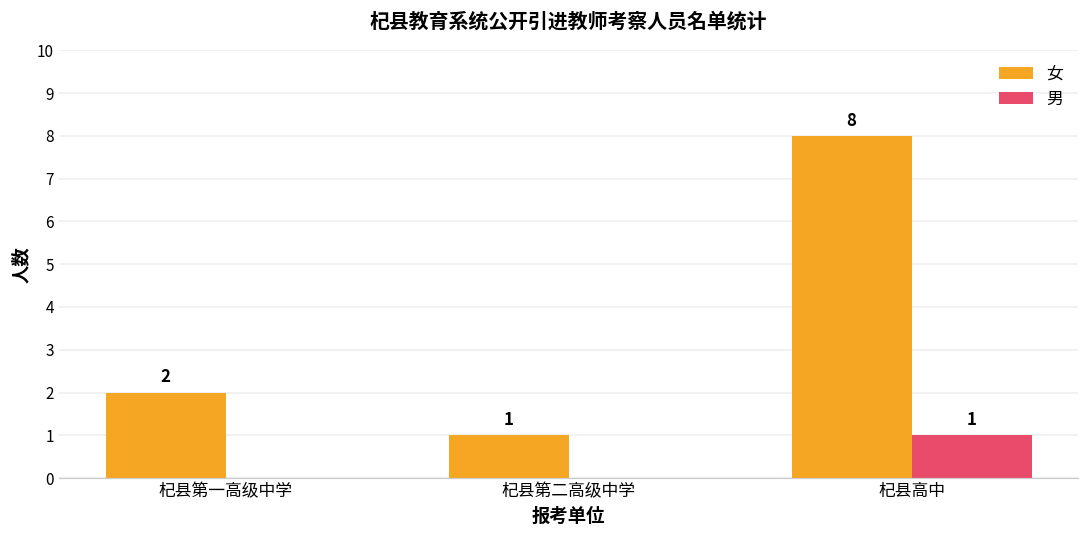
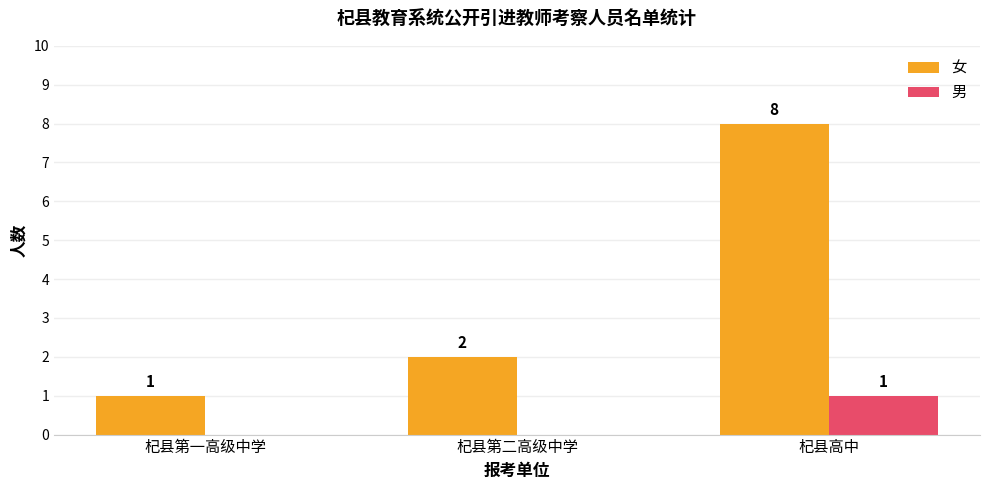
  {
    "女": {
-     "杞县第一高级中学": 2,
-     "杞县第二高级中学": 1,
+     "杞县第一高级中学": 1,
+     "杞县第二高级中学": 2,
      "杞县高中": 8
    },
    "男": {
      "杞县高中": 1
    }
  }
